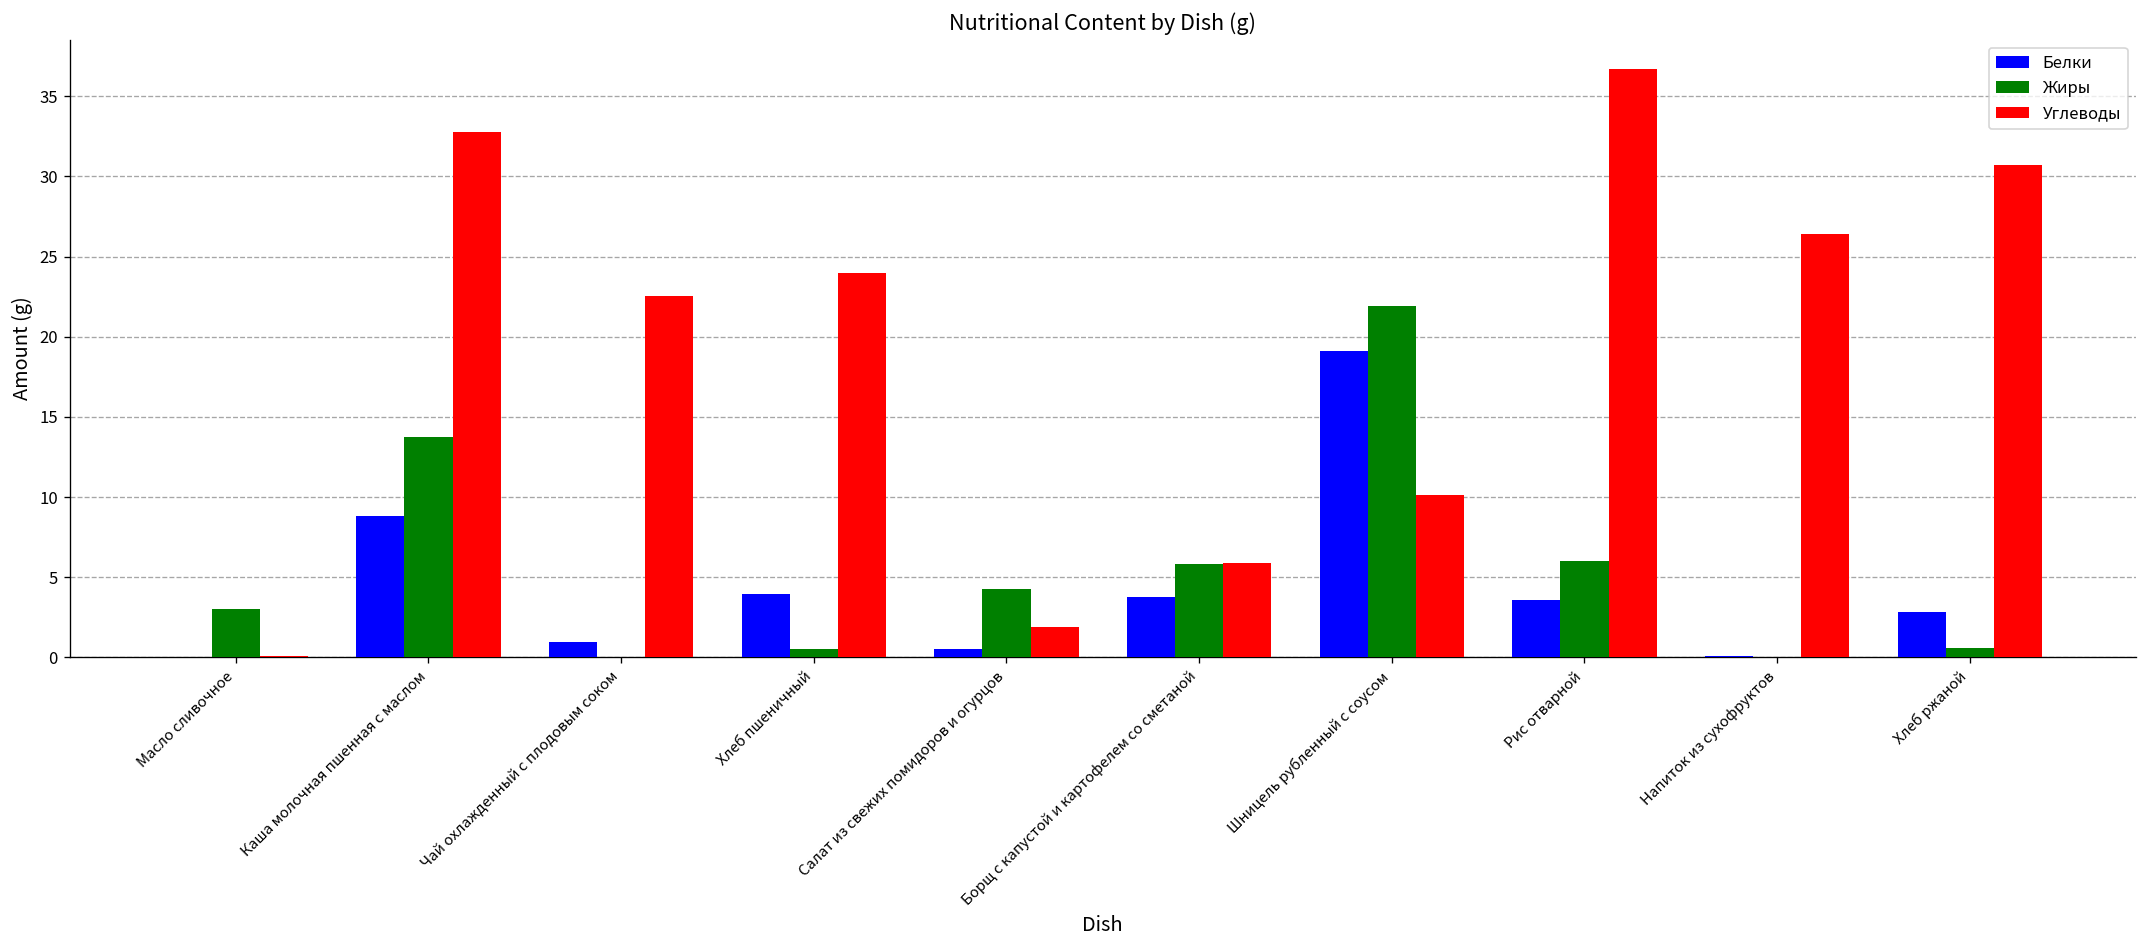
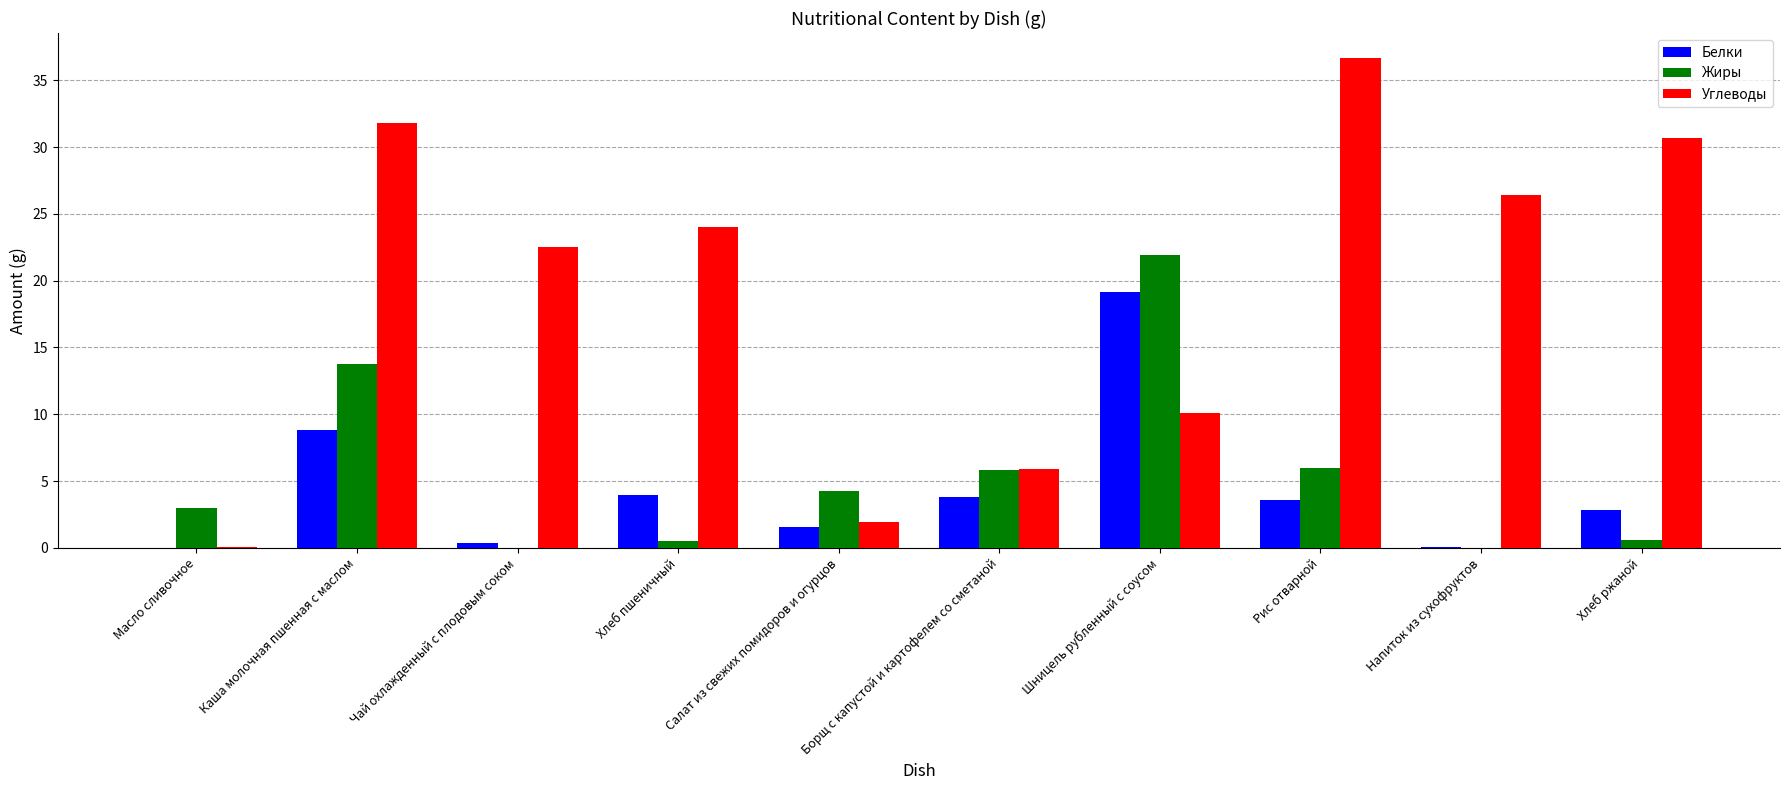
  {
    "Белки": {
      "Каша молочная пшенная с маслом": 8.8,
-     "Чай охлажденный с плодовым соком": 1.0,
+     "Чай охлажденный с плодовым соком": 0.3,
      "Хлеб пшеничный": 4.0,
-     "Салат из свежих помидоров и огурцов": 0.5,
+     "Салат из свежих помидоров и огурцов": 1.6,
      "Борщ с капустой и картофелем со сметаной": 3.8,
      "Шницель рубленный с соусом": 19.1,
      "Рис отварной": 3.6,
      "Хлеб ржаной": 2.8
    },
    "Жиры": {
      "Масло сливочное": 3.0,
      "Каша молочная пшенная с маслом": 13.8,
      "Хлеб пшеничный": 0.5,
      "Салат из свежих помидоров и огурцов": 4.3,
      "Борщ с капустой и картофелем со сметаной": 5.8,
      "Шницель рубленный с соусом": 21.9,
      "Рис отварной": 6.0,
      "Напиток из сухофруктов": 0.0,
      "Хлеб ржаной": 0.6
    },
    "Углеводы": {
-     "Каша молочная пшенная с маслом": 32.8,
+     "Каша молочная пшенная с маслом": 31.8,
      "Чай охлажденный с плодовым соком": 22.5,
      "Хлеб пшеничный": 24.0,
      "Салат из свежих помидоров и огурцов": 1.9,
      "Борщ с капустой и картофелем со сметаной": 5.9,
      "Шницель рубленный с соусом": 10.1,
      "Рис отварной": 36.7,
      "Напиток из сухофруктов": 26.4,
      "Хлеб ржаной": 30.7
    }
  }
